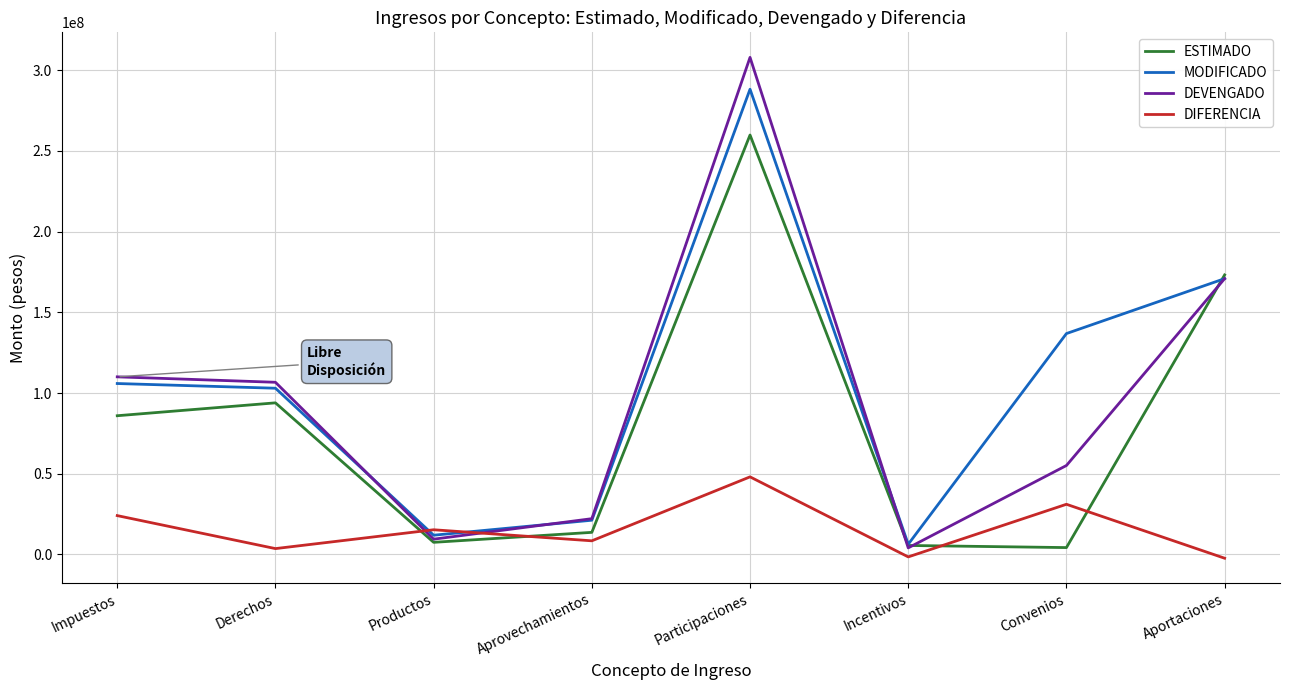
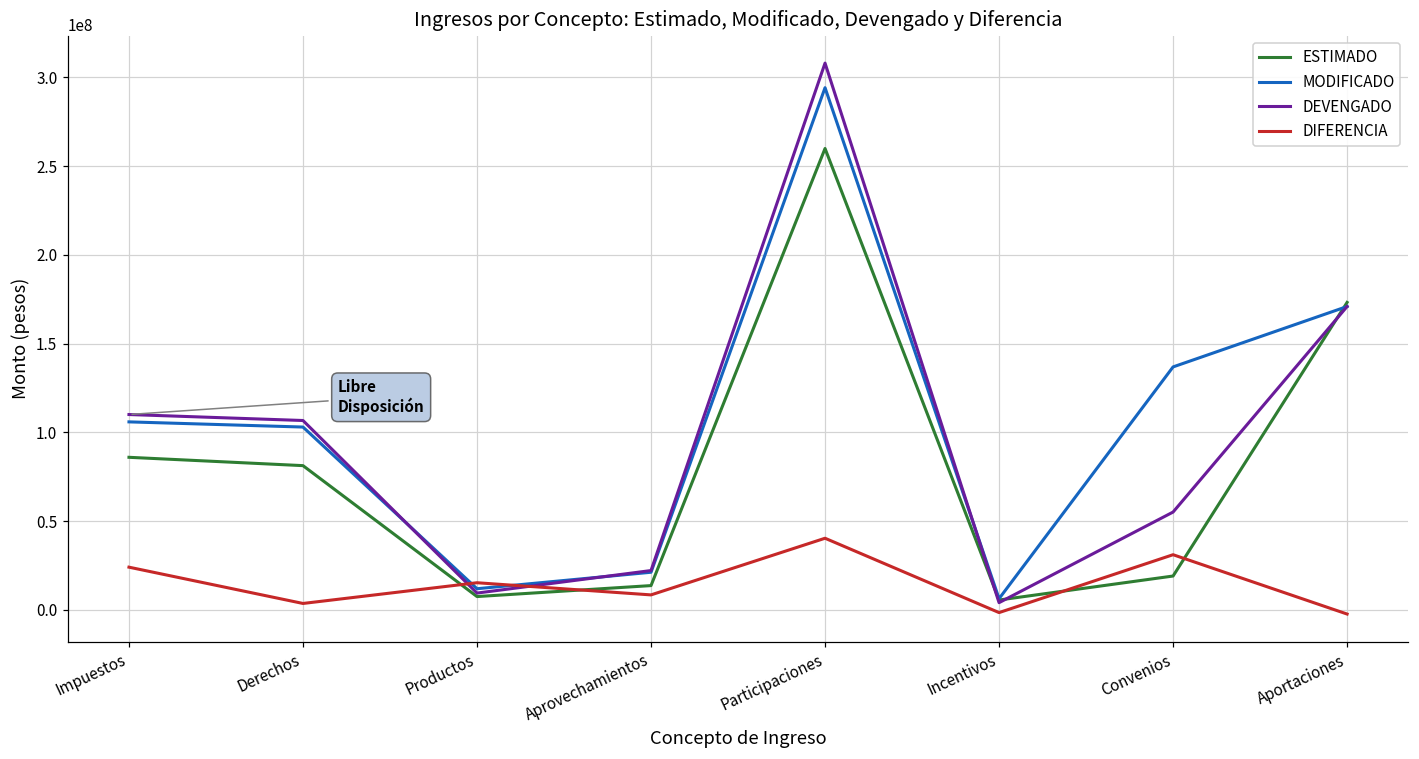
  {
    "ESTIMADO": {
      "Impuestos": 86000000,
-     "Derechos": 94000000,
+     "Derechos": 81000000,
      "Productos": 8000000,
      "Aprovechamientos": 14000000,
      "Participaciones": 260000000,
-     "Convenios": 4000000,
+     "Convenios": 19000000,
      "Aportaciones": 173000000
    },
    "MODIFICADO": {
      "Impuestos": 106000000,
      "Derechos": 103000000,
      "Productos": 12000000,
-     "Participaciones": 288000000,
+     "Participaciones": 294000000,
      "Convenios": 137000000
    },
    "DEVENGADO": {
      "Impuestos": 110000000,
      "Derechos": 107000000,
      "Productos": 9000000,
      "Participaciones": 308000000,
      "Convenios": 55000000
    },
    "DIFERENCIA": {
      "Impuestos": 24000000,
      "Derechos": 4000000,
      "Productos": 15000000,
      "Aprovechamientos": 8000000,
-     "Participaciones": 48000000,
+     "Participaciones": 40000000,
      "Incentivos": -1000000,
      "Convenios": 31000000,
      "Aportaciones": -2000000
    }
  }
